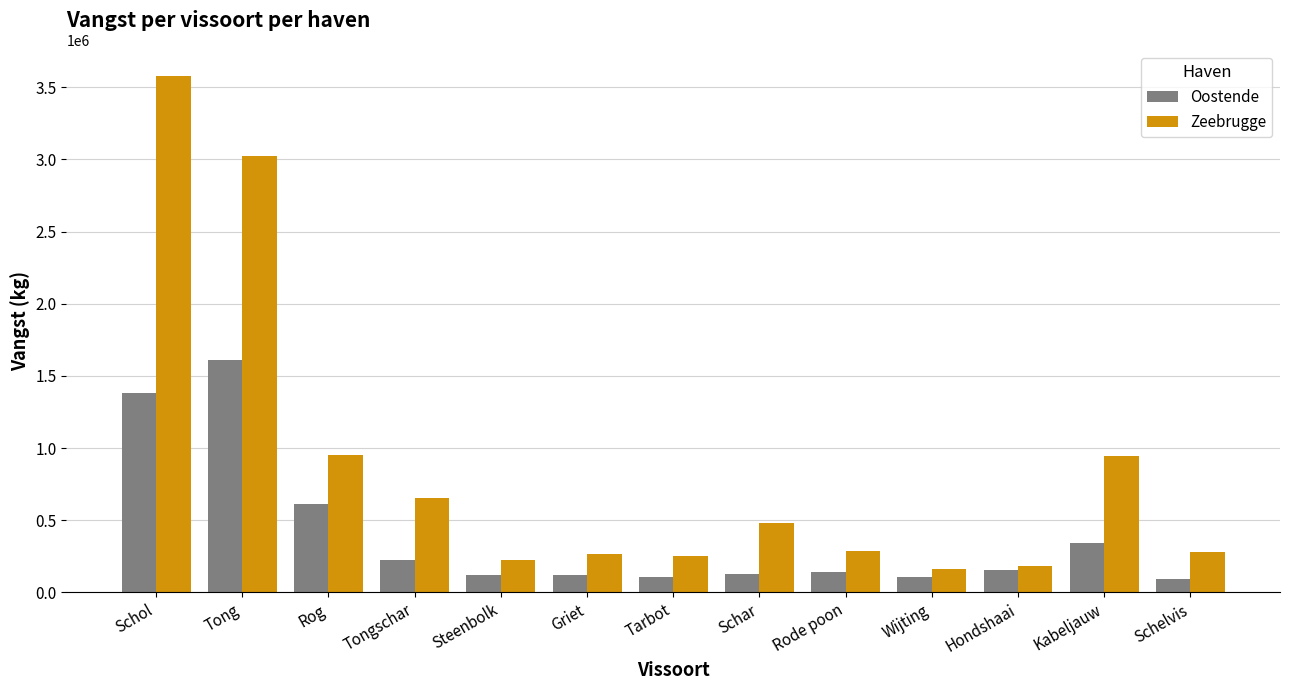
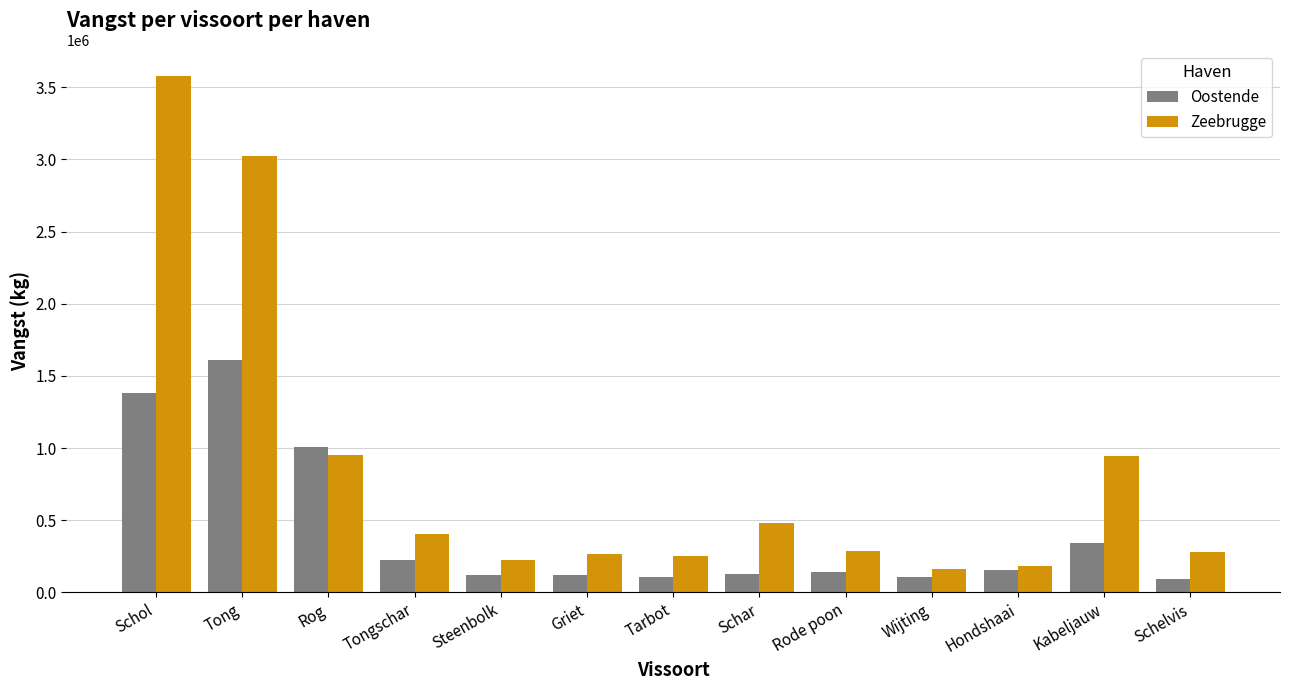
  {
    "Oostende": {
      "Schol": 1380000,
      "Tong": 1610000,
-     "Rog": 610000,
+     "Rog": 1010000,
      "Tongschar": 230000,
      "Steenbolk": 120000,
      "Griet": 120000,
      "Tarbot": 100000,
      "Schar": 130000,
      "Rode poon": 140000,
      "Wijting": 110000,
      "Hondshaai": 160000,
      "Kabeljauw": 340000,
      "Schelvis": 90000
    },
    "Zeebrugge": {
      "Schol": 3580000,
      "Tong": 3020000,
      "Rog": 950000,
-     "Tongschar": 650000,
+     "Tongschar": 400000,
      "Steenbolk": 220000,
      "Griet": 270000,
      "Tarbot": 250000,
      "Schar": 480000,
      "Rode poon": 290000,
      "Wijting": 160000,
      "Hondshaai": 180000,
      "Kabeljauw": 950000,
      "Schelvis": 280000
    }
  }
